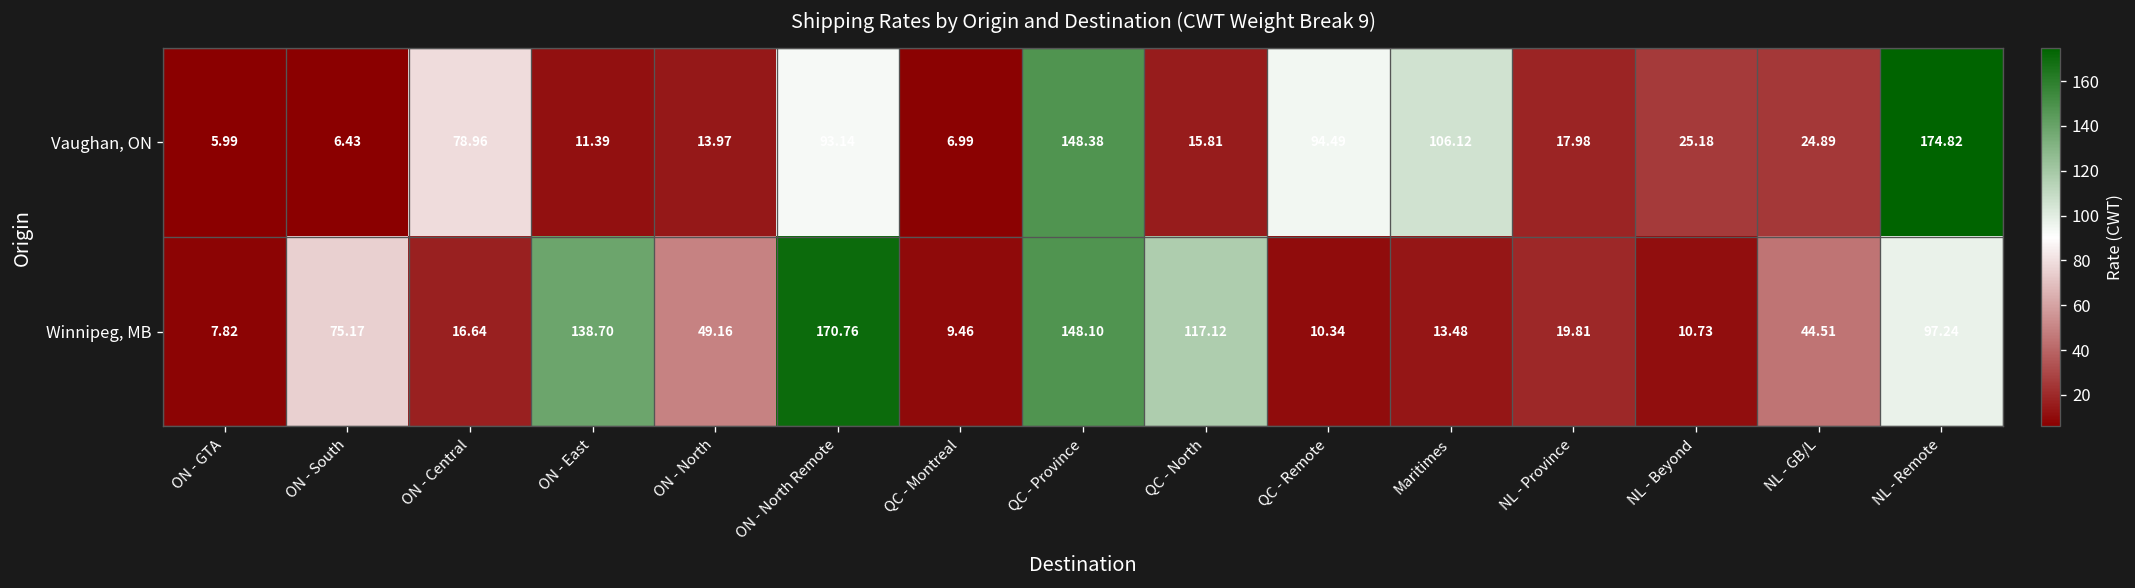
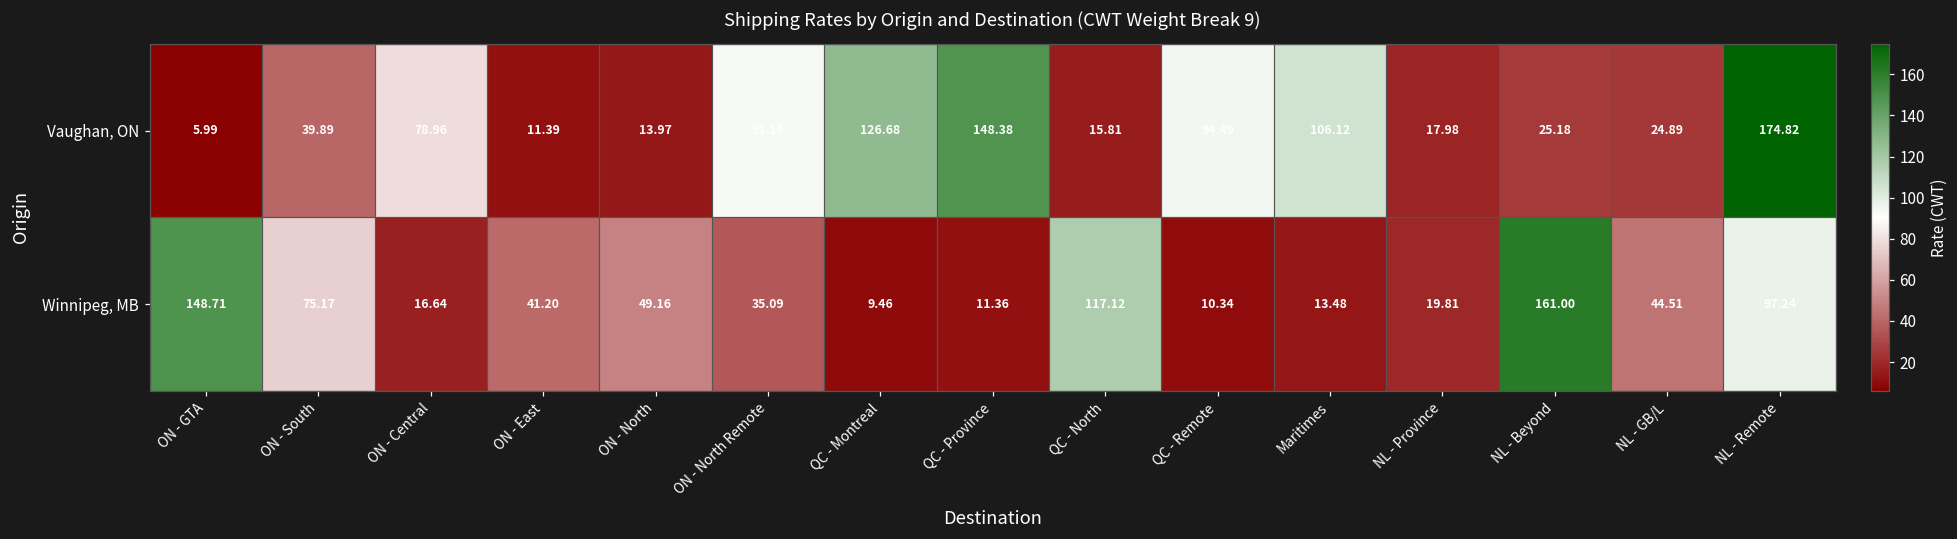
  {
    "Vaughan, ON": {
      "ON - GTA": 5.99,
-     "ON - South": 6.43,
+     "ON - South": 39.89,
      "ON - East": 11.39,
      "ON - North": 13.97,
-     "QC - Montreal": 6.99,
+     "QC - Montreal": 126.68,
      "QC - Province": 148.38,
      "QC - North": 15.81,
      "NL - Province": 17.98,
      "NL - Beyond": 25.18,
      "NL - GB/L": 24.89,
      "NL - Remote": 174.82
    },
    "Winnipeg, MB": {
-     "ON - GTA": 7.82,
+     "ON - GTA": 148.71,
      "ON - Central": 16.64,
-     "ON - East": 138.70,
+     "ON - East": 41.20,
      "ON - North": 49.16,
-     "ON - North Remote": 170.76,
+     "ON - North Remote": 35.09,
      "QC - Montreal": 9.46,
-     "QC - Province": 148.10,
+     "QC - Province": 11.36,
      "QC - North": 117.12,
      "QC - Remote": 10.34,
      "Maritimes": 13.48,
      "NL - Province": 19.81,
-     "NL - Beyond": 10.73,
+     "NL - Beyond": 161.00,
      "NL - GB/L": 44.51
    }
  }
